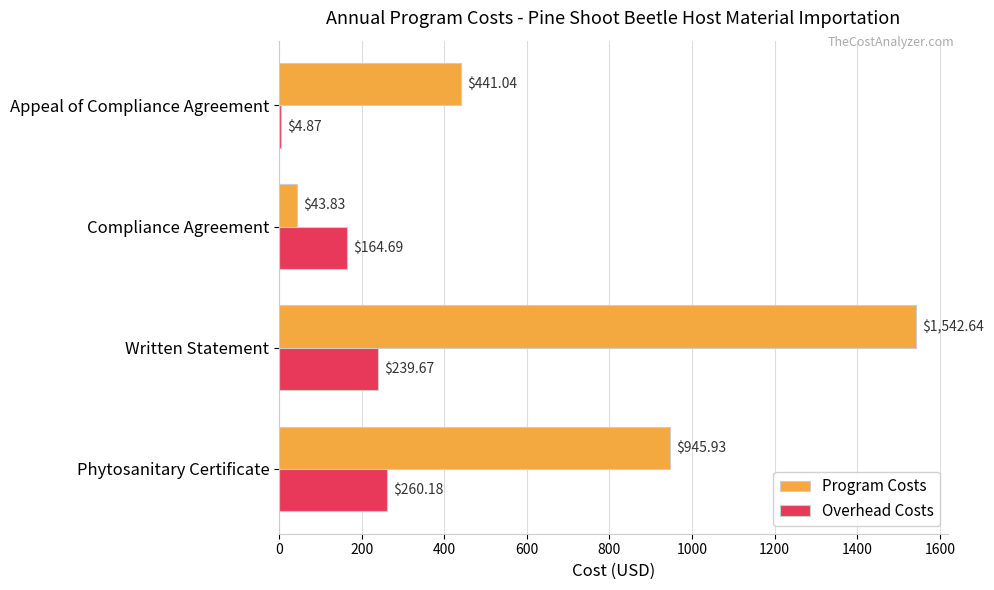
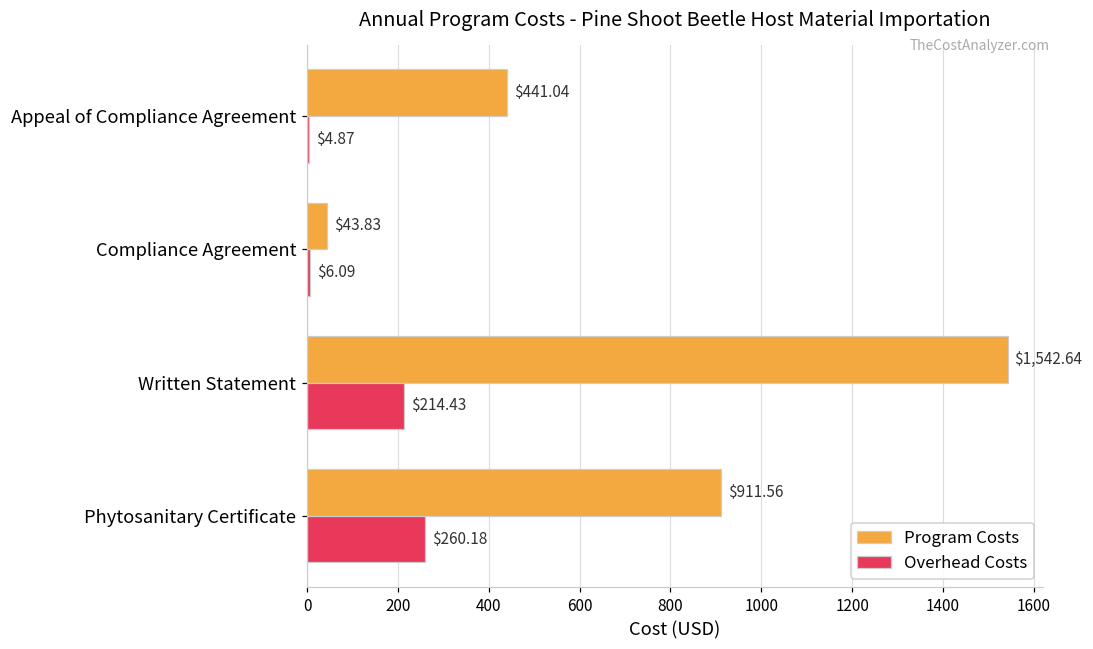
  {
    "Program Costs": {
      "Appeal of Compliance Agreement": "$441.04",
      "Compliance Agreement": "$43.83",
      "Written Statement": "$1,542.64",
-     "Phytosanitary Certificate": "$945.93"
+     "Phytosanitary Certificate": "$911.56"
    },
    "Overhead Costs": {
      "Appeal of Compliance Agreement": "$4.87",
-     "Compliance Agreement": "$164.69",
-     "Written Statement": "$239.67",
+     "Compliance Agreement": "$6.09",
+     "Written Statement": "$214.43",
      "Phytosanitary Certificate": "$260.18"
    }
  }
